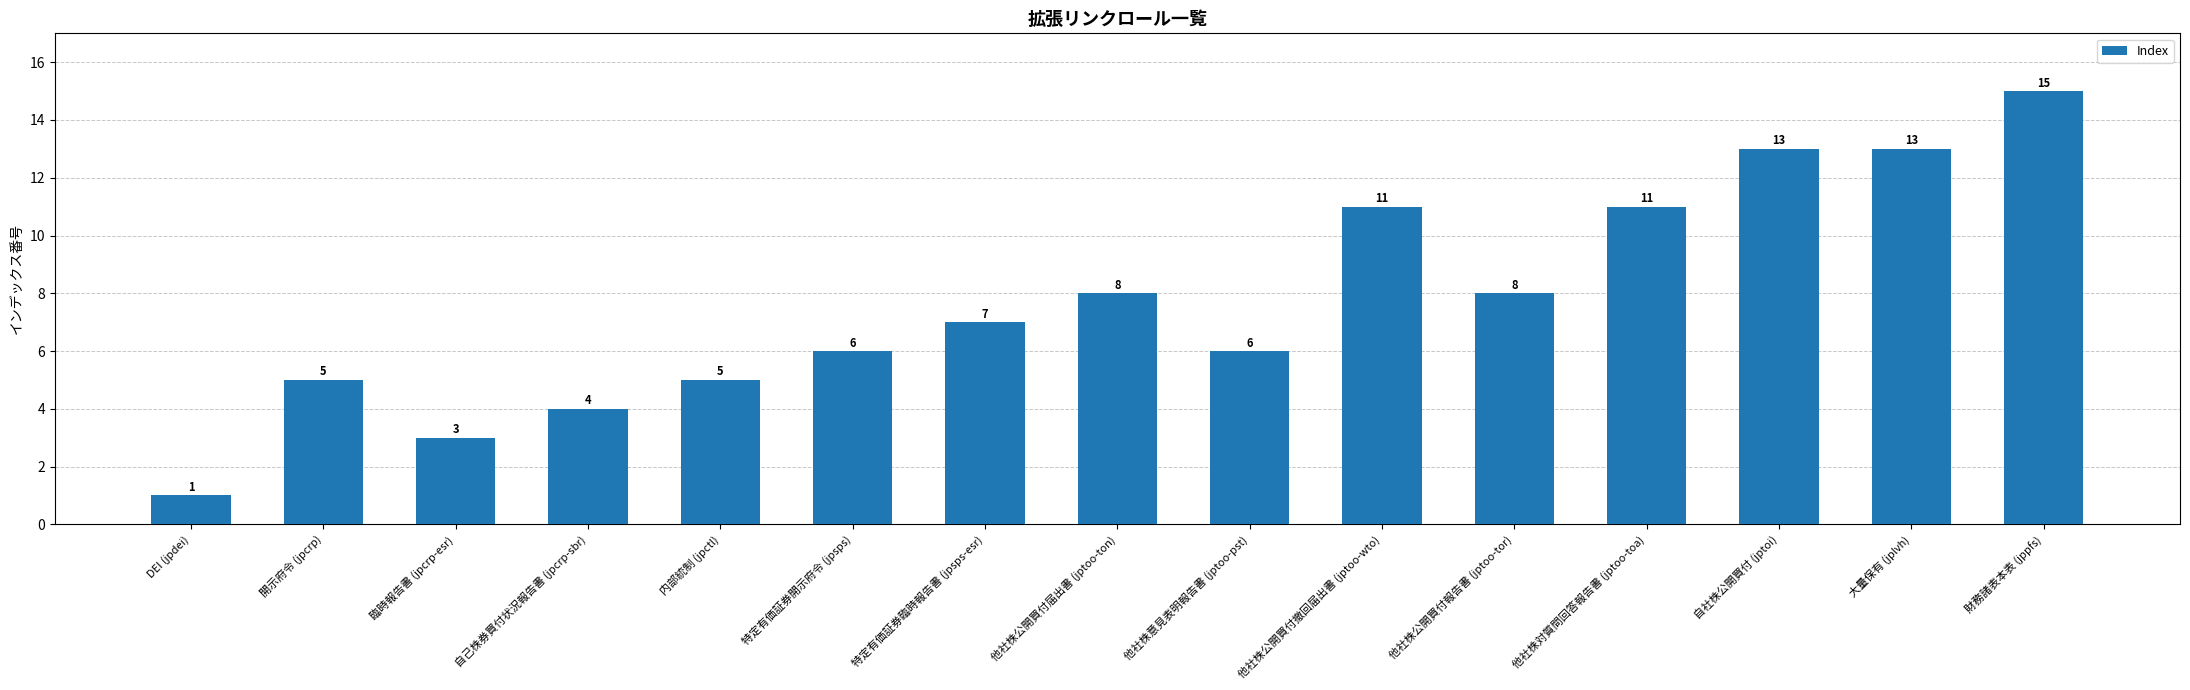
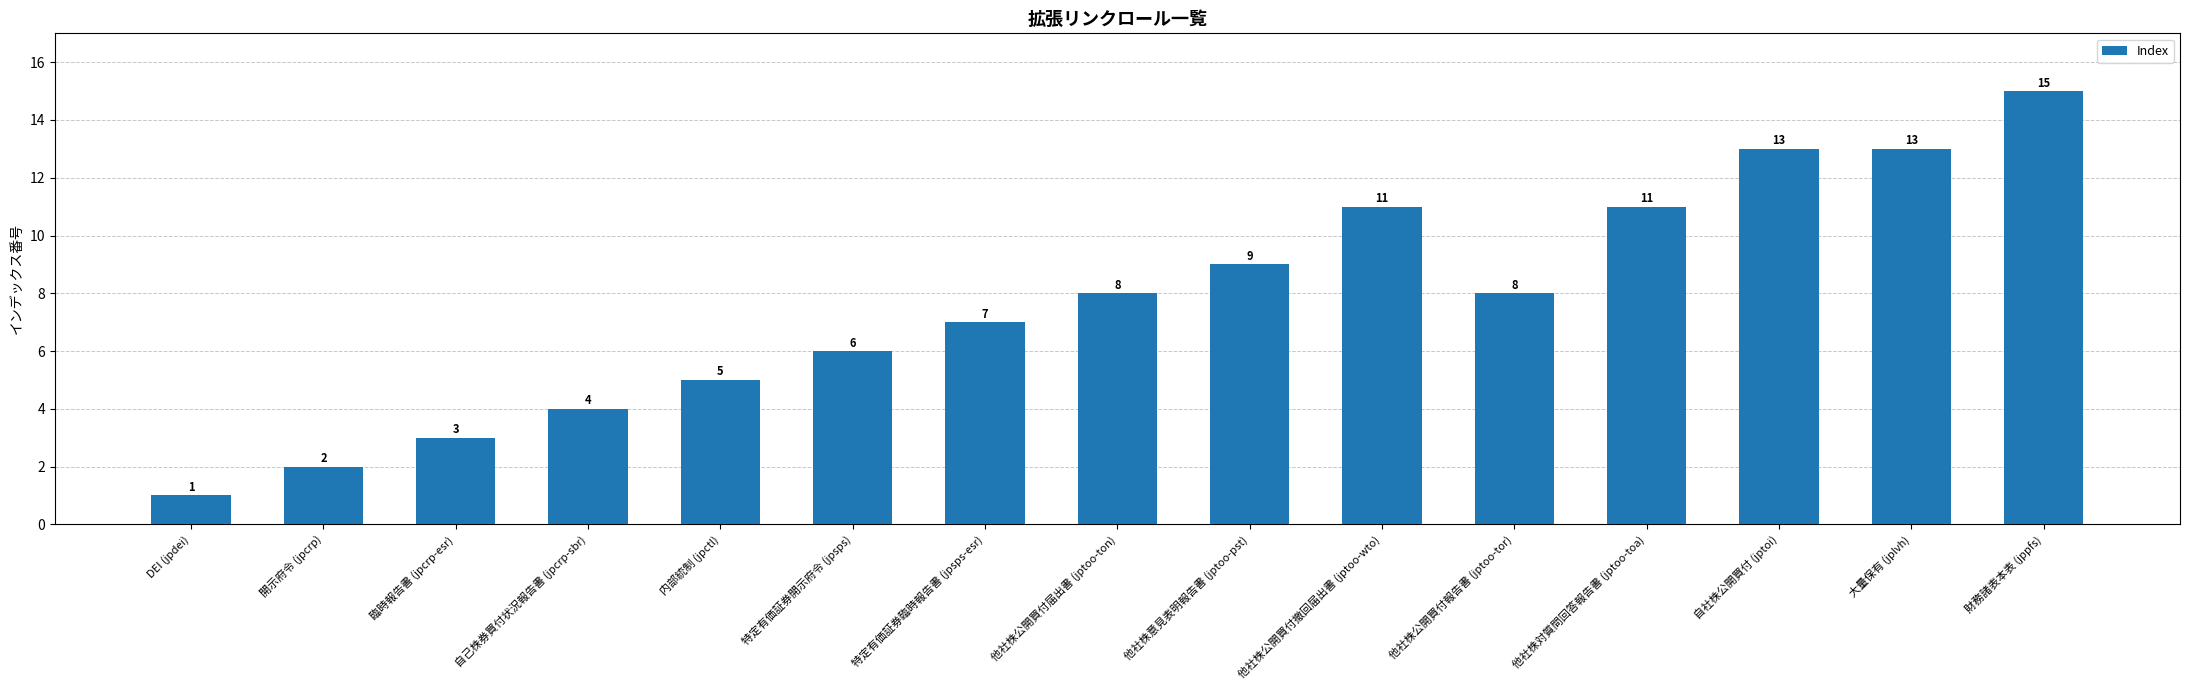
  {
    "DEI (jpdei)": 1,
-   "開示府令 (jpcrp)": 5,
+   "開示府令 (jpcrp)": 2,
    "臨時報告書 (jpcrp-esr)": 3,
    "自己株券買付状況報告書 (jpcrp-sbr)": 4,
    "内部統制 (jpctl)": 5,
    "特定有価証券開示府令 (jpsps)": 6,
    "特定有価証券臨時報告書 (jpsps-esr)": 7,
    "他社株公開買付届出書 (jptoo-ton)": 8,
-   "他社株意見表明報告書 (jptoo-pst)": 6,
+   "他社株意見表明報告書 (jptoo-pst)": 9,
    "他社株公開買付撤回届出書 (jptoo-wto)": 11,
    "他社株公開買付報告書 (jptoo-tor)": 8,
    "他社株対質問回答報告書 (jptoo-toa)": 11,
    "自社株公開買付 (jptoi)": 13,
    "大量保有 (jplvh)": 13,
    "財務諸表本表 (jppfs)": 15
  }
